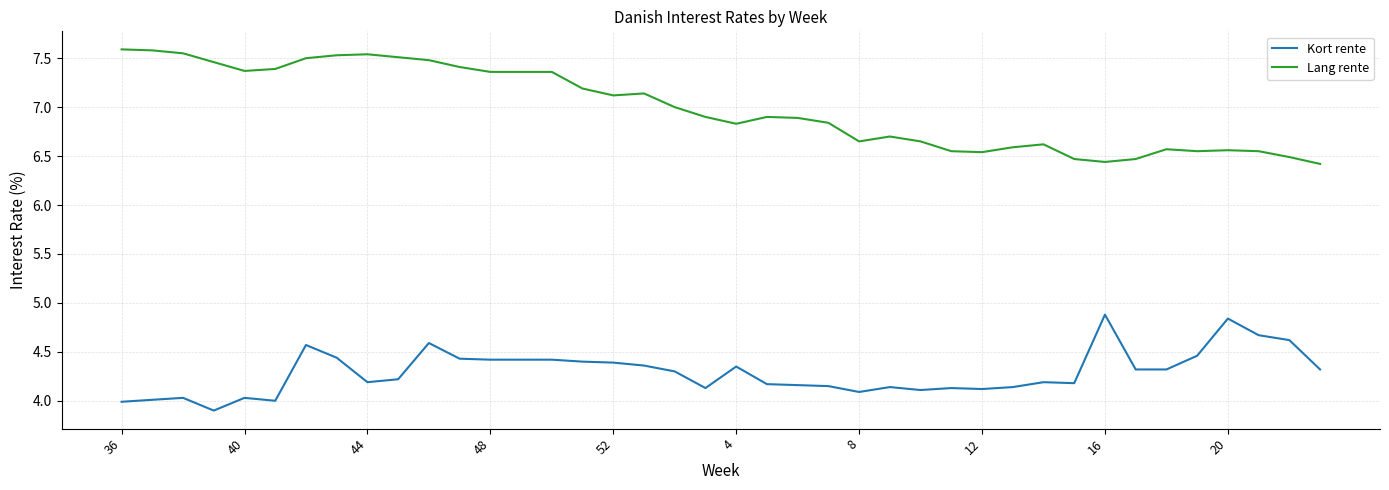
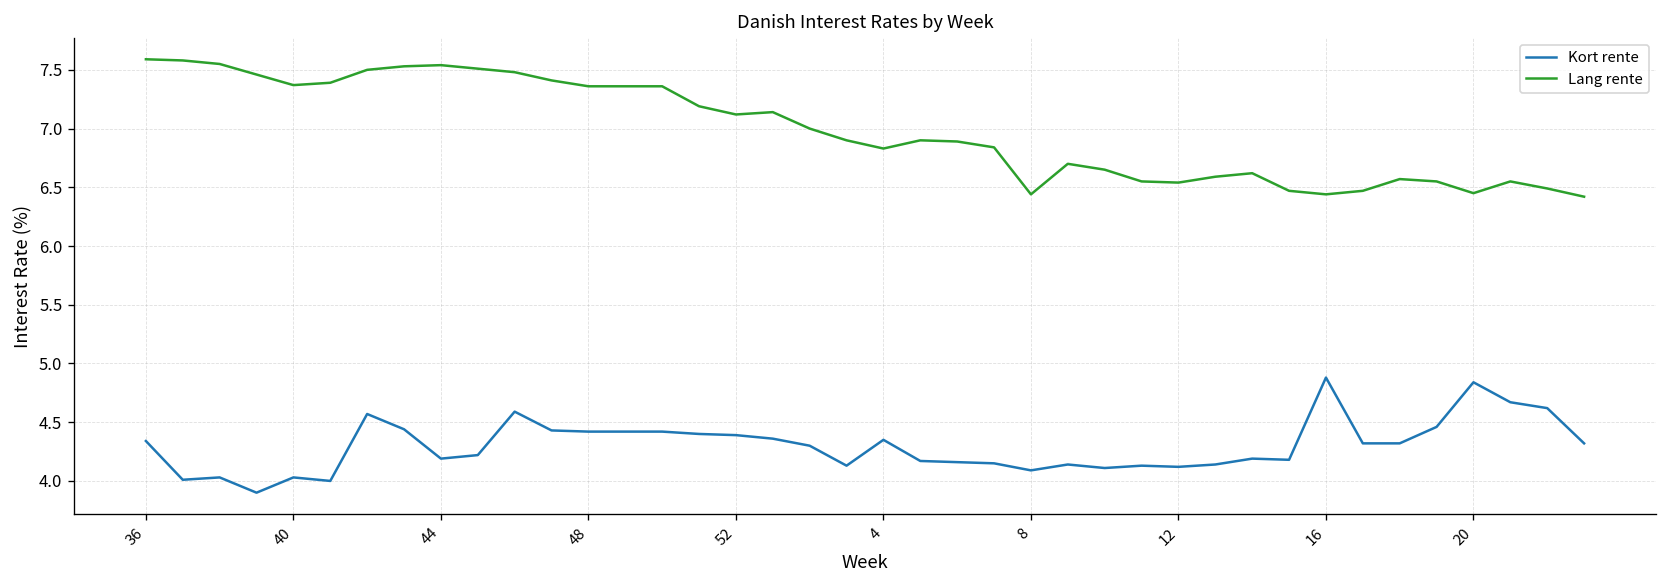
  {
    "Kort rente": {
-     "36": 4.0,
+     "36": 4.3,
      "40": 4.0,
      "44": 4.2,
      "48": 4.4,
      "52": 4.4,
      "4": 4.4,
      "8": 4.1,
      "12": 4.1,
      "16": 4.9,
      "20": 4.8
    },
    "Lang rente": {
      "36": 7.6,
      "40": 7.4,
      "44": 7.5,
      "48": 7.4,
      "52": 7.1,
      "4": 6.8,
-     "8": 6.7,
+     "8": 6.4,
      "12": 6.5,
      "16": 6.4,
-     "20": 6.6
+     "20": 6.5
    }
  }
